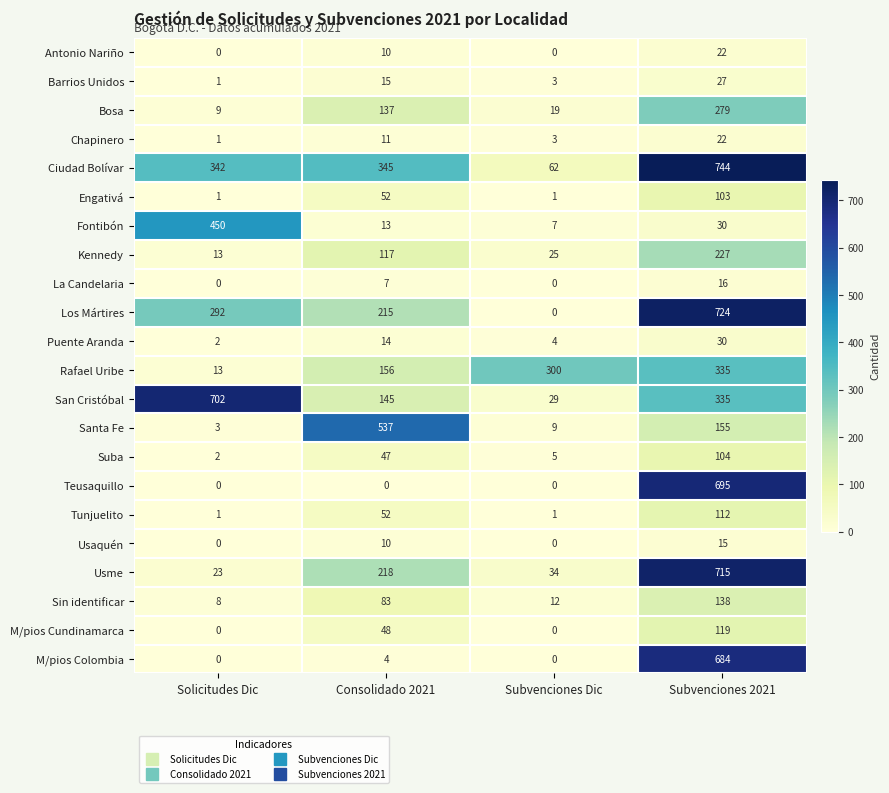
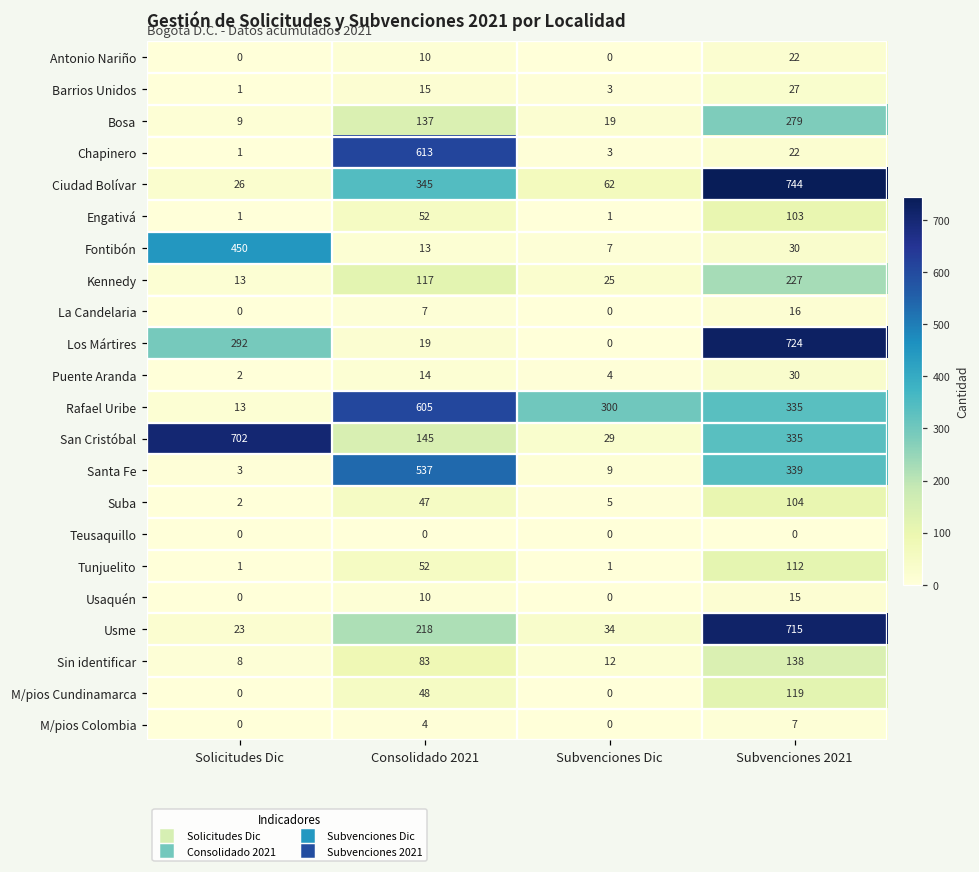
  {
    "Antonio Nariño": {
      "Solicitudes Dic": 0,
      "Consolidado 2021": 10,
      "Subvenciones Dic": 0,
      "Subvenciones 2021": 22
    },
    "Barrios Unidos": {
      "Solicitudes Dic": 1,
      "Consolidado 2021": 15,
      "Subvenciones Dic": 3,
      "Subvenciones 2021": 27
    },
    "Bosa": {
      "Solicitudes Dic": 9,
      "Consolidado 2021": 137,
      "Subvenciones Dic": 19,
      "Subvenciones 2021": 279
    },
    "Chapinero": {
      "Solicitudes Dic": 1,
-     "Consolidado 2021": 11,
+     "Consolidado 2021": 613,
      "Subvenciones Dic": 3,
      "Subvenciones 2021": 22
    },
    "Ciudad Bolívar": {
-     "Solicitudes Dic": 342,
+     "Solicitudes Dic": 26,
      "Consolidado 2021": 345,
      "Subvenciones Dic": 62,
      "Subvenciones 2021": 744
    },
    "Engativá": {
      "Solicitudes Dic": 1,
      "Consolidado 2021": 52,
      "Subvenciones Dic": 1,
      "Subvenciones 2021": 103
    },
    "Fontibón": {
      "Solicitudes Dic": 450,
      "Consolidado 2021": 13,
      "Subvenciones Dic": 7,
      "Subvenciones 2021": 30
    },
    "Kennedy": {
      "Solicitudes Dic": 13,
      "Consolidado 2021": 117,
      "Subvenciones Dic": 25,
      "Subvenciones 2021": 227
    },
    "La Candelaria": {
      "Solicitudes Dic": 0,
      "Consolidado 2021": 7,
      "Subvenciones Dic": 0,
      "Subvenciones 2021": 16
    },
    "Los Mártires": {
      "Solicitudes Dic": 292,
-     "Consolidado 2021": 215,
+     "Consolidado 2021": 19,
      "Subvenciones Dic": 0,
      "Subvenciones 2021": 724
    },
    "Puente Aranda": {
      "Solicitudes Dic": 2,
      "Consolidado 2021": 14,
      "Subvenciones Dic": 4,
      "Subvenciones 2021": 30
    },
    "Rafael Uribe": {
      "Solicitudes Dic": 13,
-     "Consolidado 2021": 156,
+     "Consolidado 2021": 605,
      "Subvenciones Dic": 300,
      "Subvenciones 2021": 335
    },
    "San Cristóbal": {
      "Solicitudes Dic": 702,
      "Consolidado 2021": 145,
      "Subvenciones Dic": 29,
      "Subvenciones 2021": 335
    },
    "Santa Fe": {
      "Solicitudes Dic": 3,
      "Consolidado 2021": 537,
      "Subvenciones Dic": 9,
-     "Subvenciones 2021": 155
+     "Subvenciones 2021": 339
    },
    "Suba": {
      "Solicitudes Dic": 2,
      "Consolidado 2021": 47,
      "Subvenciones Dic": 5,
      "Subvenciones 2021": 104
    },
    "Teusaquillo": {
      "Solicitudes Dic": 0,
      "Consolidado 2021": 0,
      "Subvenciones Dic": 0,
-     "Subvenciones 2021": 695
+     "Subvenciones 2021": 0
    },
    "Tunjuelito": {
      "Solicitudes Dic": 1,
      "Consolidado 2021": 52,
      "Subvenciones Dic": 1,
      "Subvenciones 2021": 112
    },
    "Usaquén": {
      "Solicitudes Dic": 0,
      "Consolidado 2021": 10,
      "Subvenciones Dic": 0,
      "Subvenciones 2021": 15
    },
    "Usme": {
      "Solicitudes Dic": 23,
      "Consolidado 2021": 218,
      "Subvenciones Dic": 34,
      "Subvenciones 2021": 715
    },
    "Sin identificar": {
      "Solicitudes Dic": 8,
      "Consolidado 2021": 83,
      "Subvenciones Dic": 12,
      "Subvenciones 2021": 138
    },
    "M/pios Cundinamarca": {
      "Solicitudes Dic": 0,
      "Consolidado 2021": 48,
      "Subvenciones Dic": 0,
      "Subvenciones 2021": 119
    },
    "M/pios Colombia": {
      "Solicitudes Dic": 0,
      "Consolidado 2021": 4,
      "Subvenciones Dic": 0,
-     "Subvenciones 2021": 684
+     "Subvenciones 2021": 7
    }
  }
